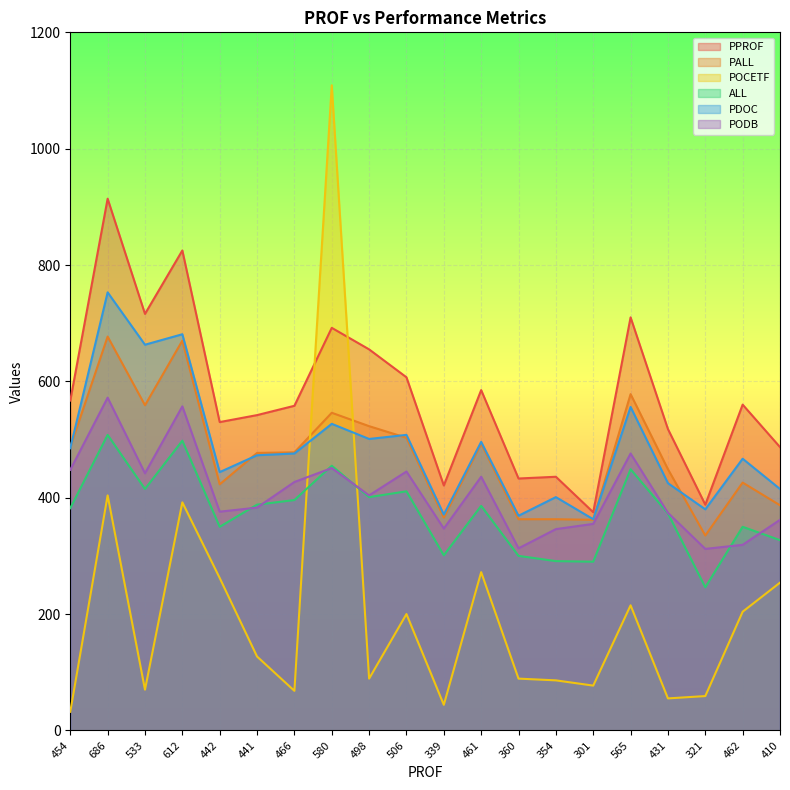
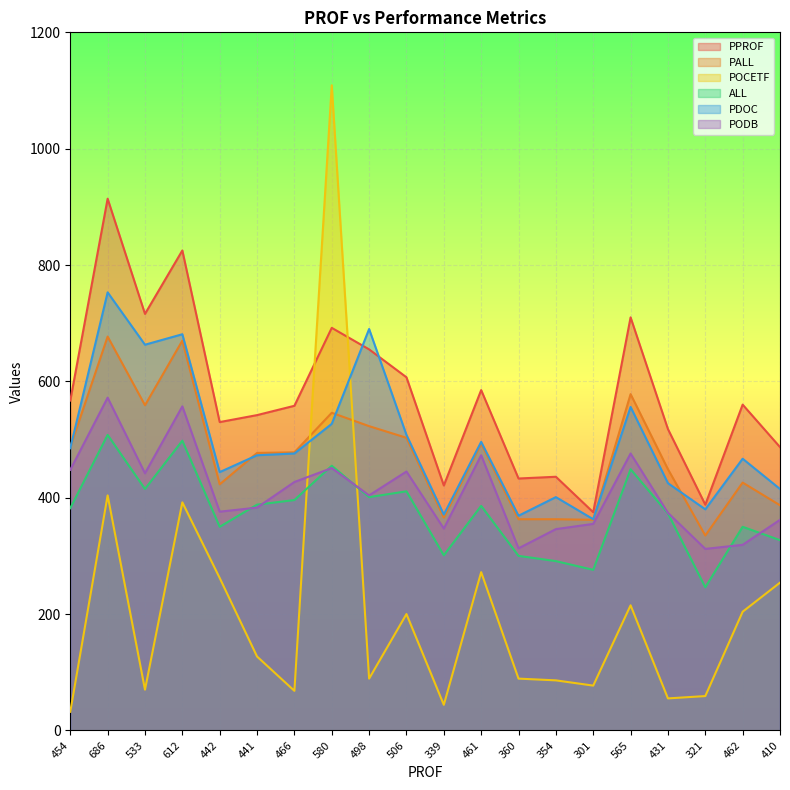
  {
    "ALL": {
      "454": 380,
      "686": 510,
      "533": 420,
      "612": 500,
      "442": 350,
      "441": 390,
      "466": 400,
      "506": 410,
      "339": 300,
      "461": 390,
      "360": 300,
      "354": 290,
-     "301": 290,
+     "301": 280,
      "565": 450,
      "321": 250,
      "462": 350,
      "410": 330
    },
    "PDOC": {
      "686": 750,
      "533": 660,
      "612": 680,
      "442": 440,
      "580": 530,
-     "498": 500,
+     "498": 690,
      "506": 510,
      "339": 370,
      "360": 370,
      "354": 400,
      "565": 560,
      "431": 430,
      "321": 380,
      "462": 470,
      "410": 420
    },
    "PODB": {
      "454": 450,
      "686": 570,
      "533": 440,
      "612": 560,
      "442": 380,
      "441": 380,
      "466": 430,
      "506": 450,
      "339": 350,
-     "461": 440,
+     "461": 470,
      "360": 310,
      "354": 350,
      "301": 360,
      "565": 480,
      "321": 310,
      "462": 320,
      "410": 360
    }
  }
